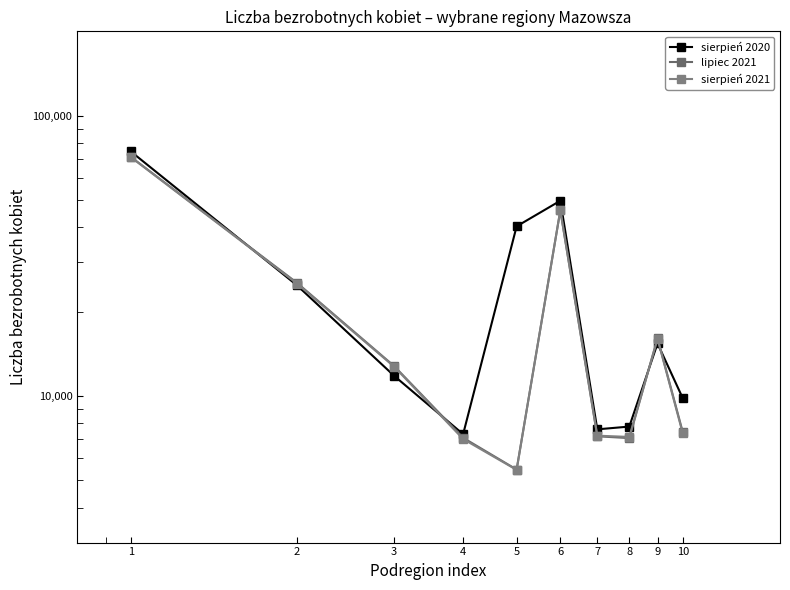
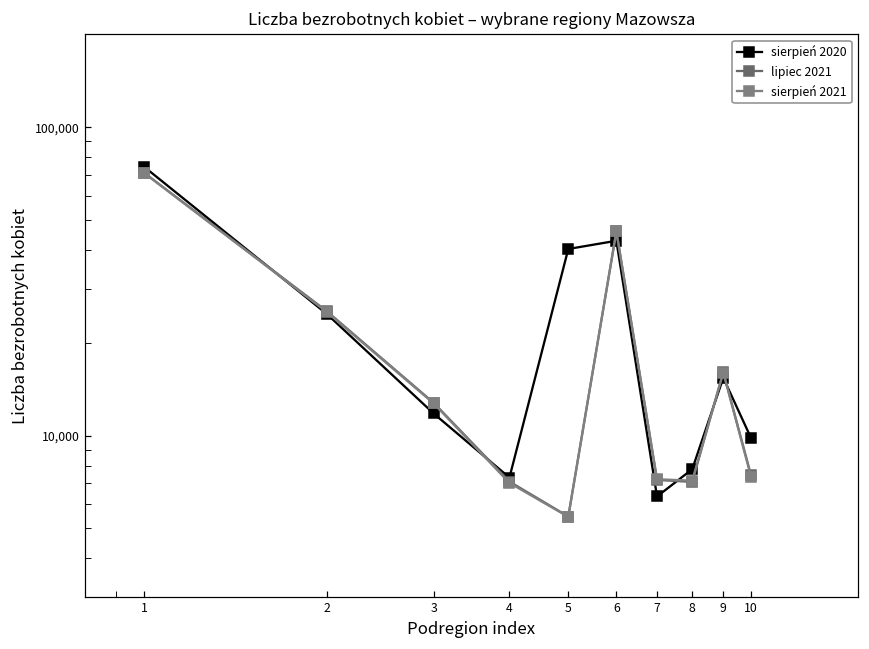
  {
    "sierpień 2020": {
      "1": "75,000",
      "3": "11,800",
      "4": "7,300",
      "5": "40,000",
-     "6": "50,000",
-     "7": "7,600",
+     "6": "43,000",
+     "7": "6,300",
      "8": "7,800",
      "9": "15,000",
      "10": "9,800"
    }
  }
